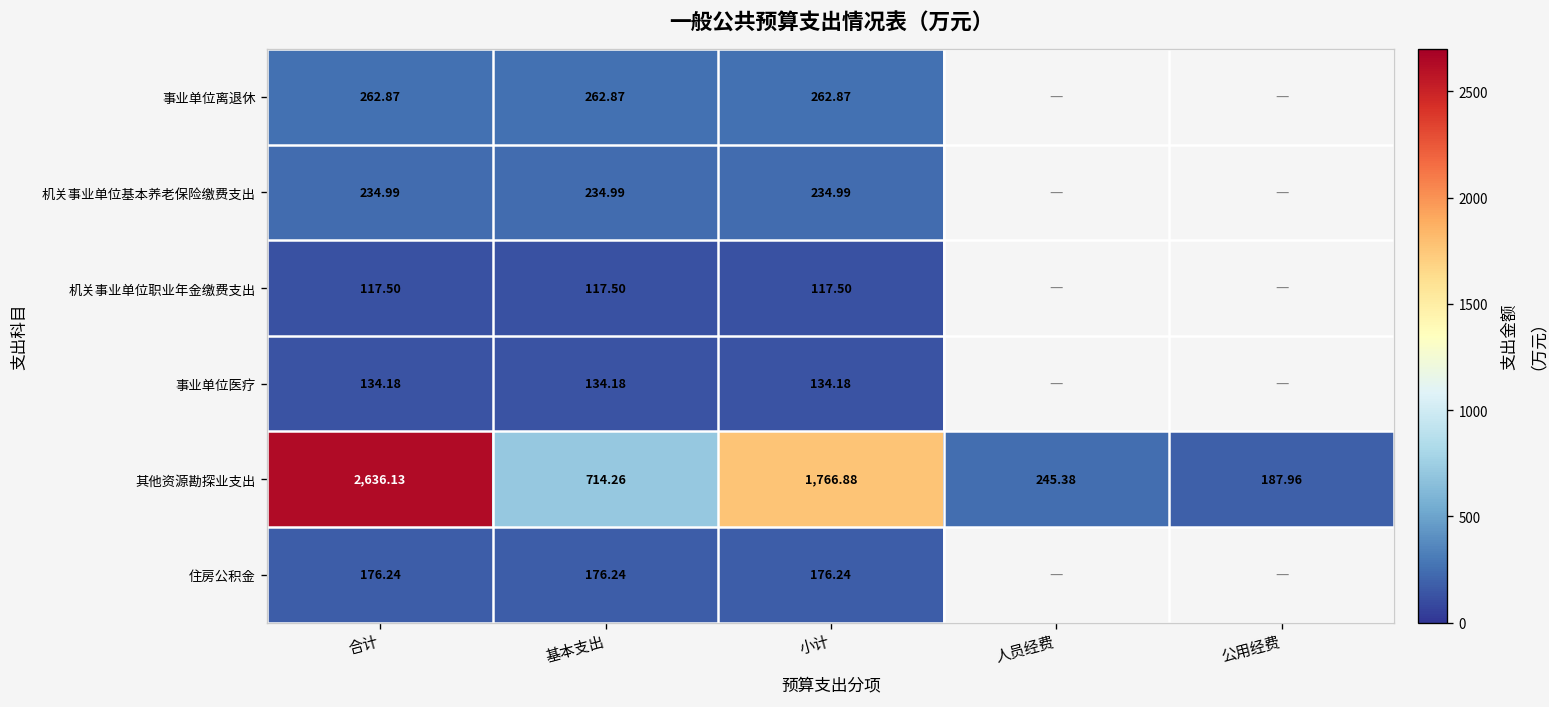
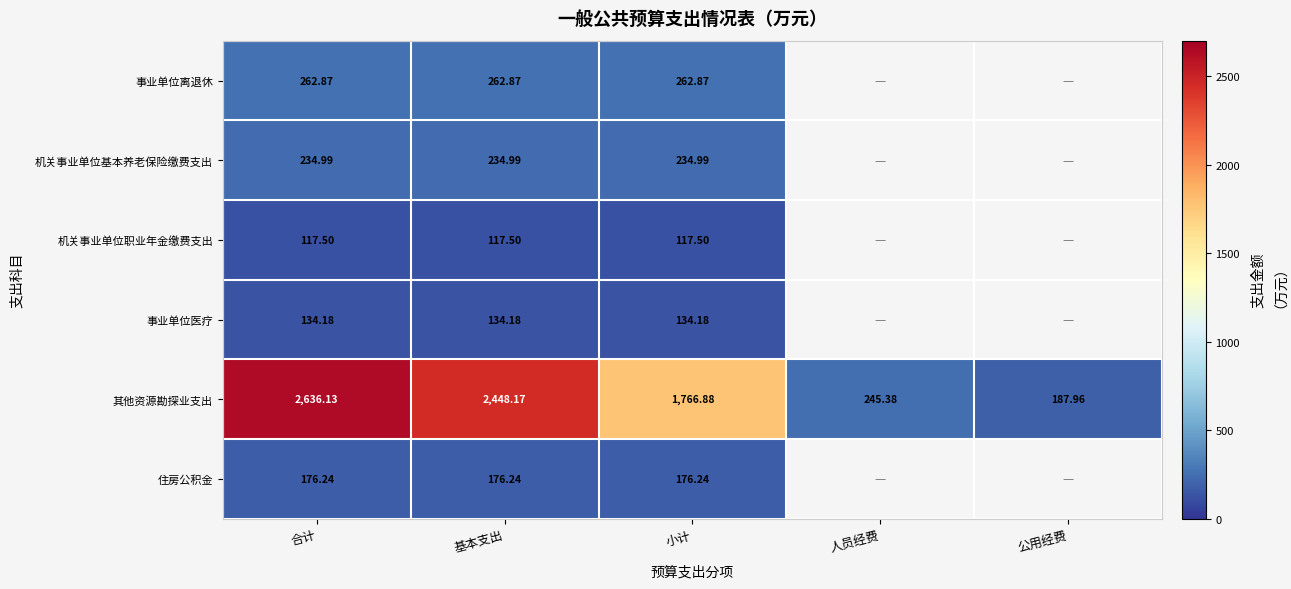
  {
    "事业单位离退休": {
      "合计": "262.87",
      "基本支出": "262.87",
      "小计": "262.87"
    },
    "机关事业单位基本养老保险缴费支出": {
      "合计": "234.99",
      "基本支出": "234.99",
      "小计": "234.99"
    },
    "机关事业单位职业年金缴费支出": {
      "合计": "117.50",
      "基本支出": "117.50",
      "小计": "117.50"
    },
    "事业单位医疗": {
      "合计": "134.18",
      "基本支出": "134.18",
      "小计": "134.18"
    },
    "其他资源勘探业支出": {
      "合计": "2,636.13",
-     "基本支出": "714.26",
+     "基本支出": "2,448.17",
      "小计": "1,766.88",
      "人员经费": "245.38",
      "公用经费": "187.96"
    },
    "住房公积金": {
      "合计": "176.24",
      "基本支出": "176.24",
      "小计": "176.24"
    }
  }
